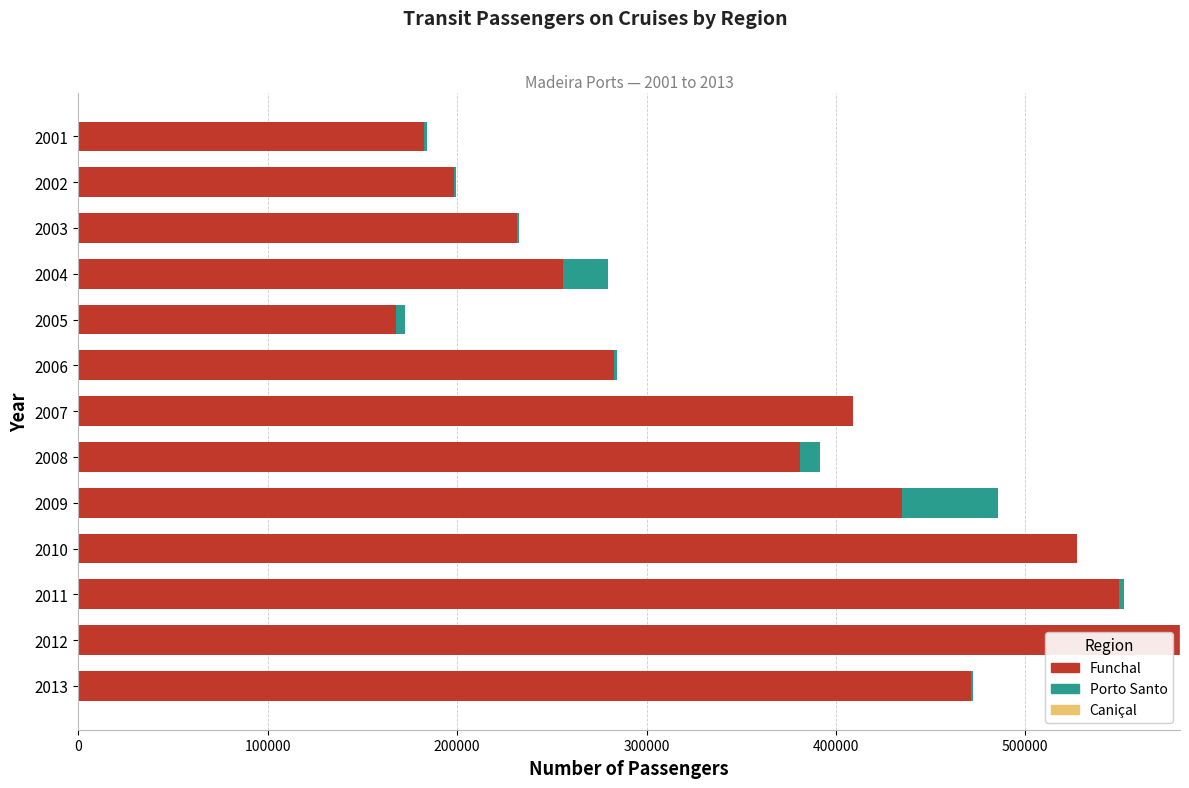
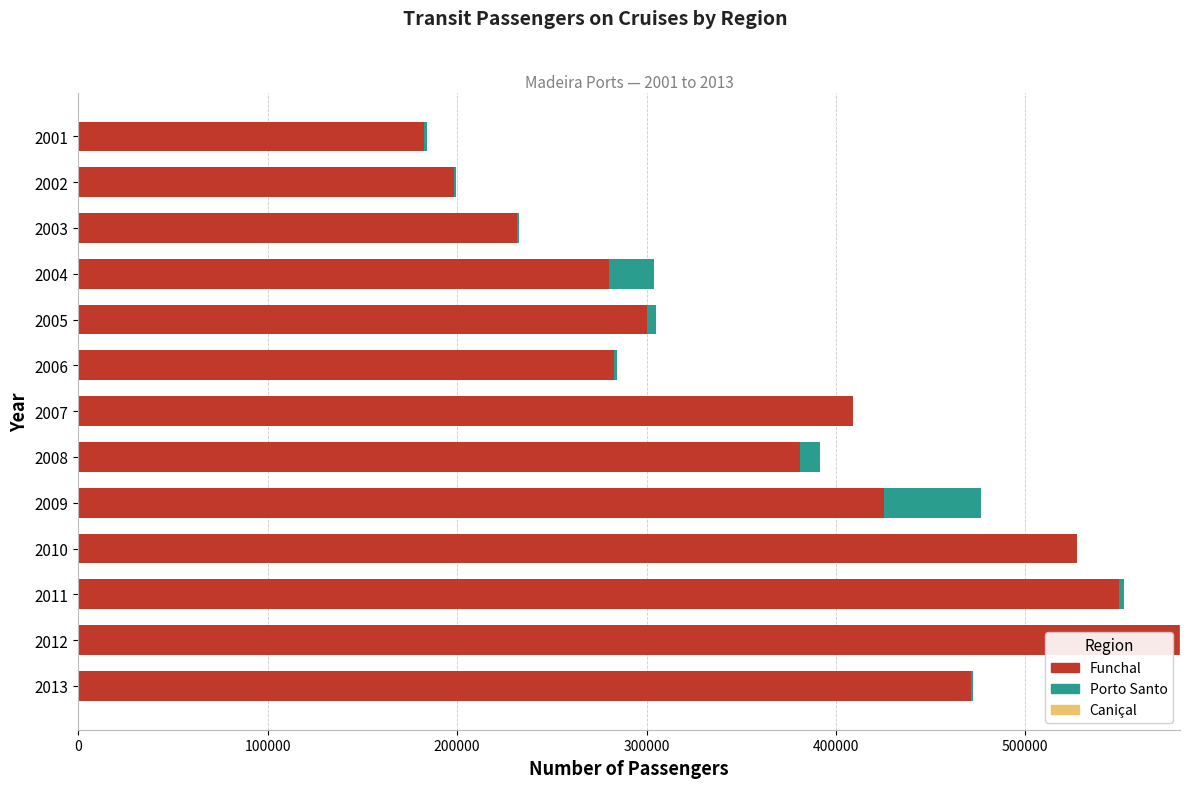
  {
    "Funchal": {
      "2001": 183000,
      "2002": 198000,
      "2003": 231000,
-     "2004": 256000,
-     "2005": 168000,
+     "2004": 280000,
+     "2005": 300000,
      "2006": 283000,
      "2007": 409000,
      "2008": 381000,
-     "2009": 435000,
+     "2009": 425000,
      "2010": 527000,
      "2011": 550000,
      "2012": 581000,
      "2013": 472000
    },
    "Caniçal": {
      "2002": 0,
      "2006": 0,
      "2007": 0,
      "2010": 0,
      "2012": 0,
      "2013": 0
    }
  }
